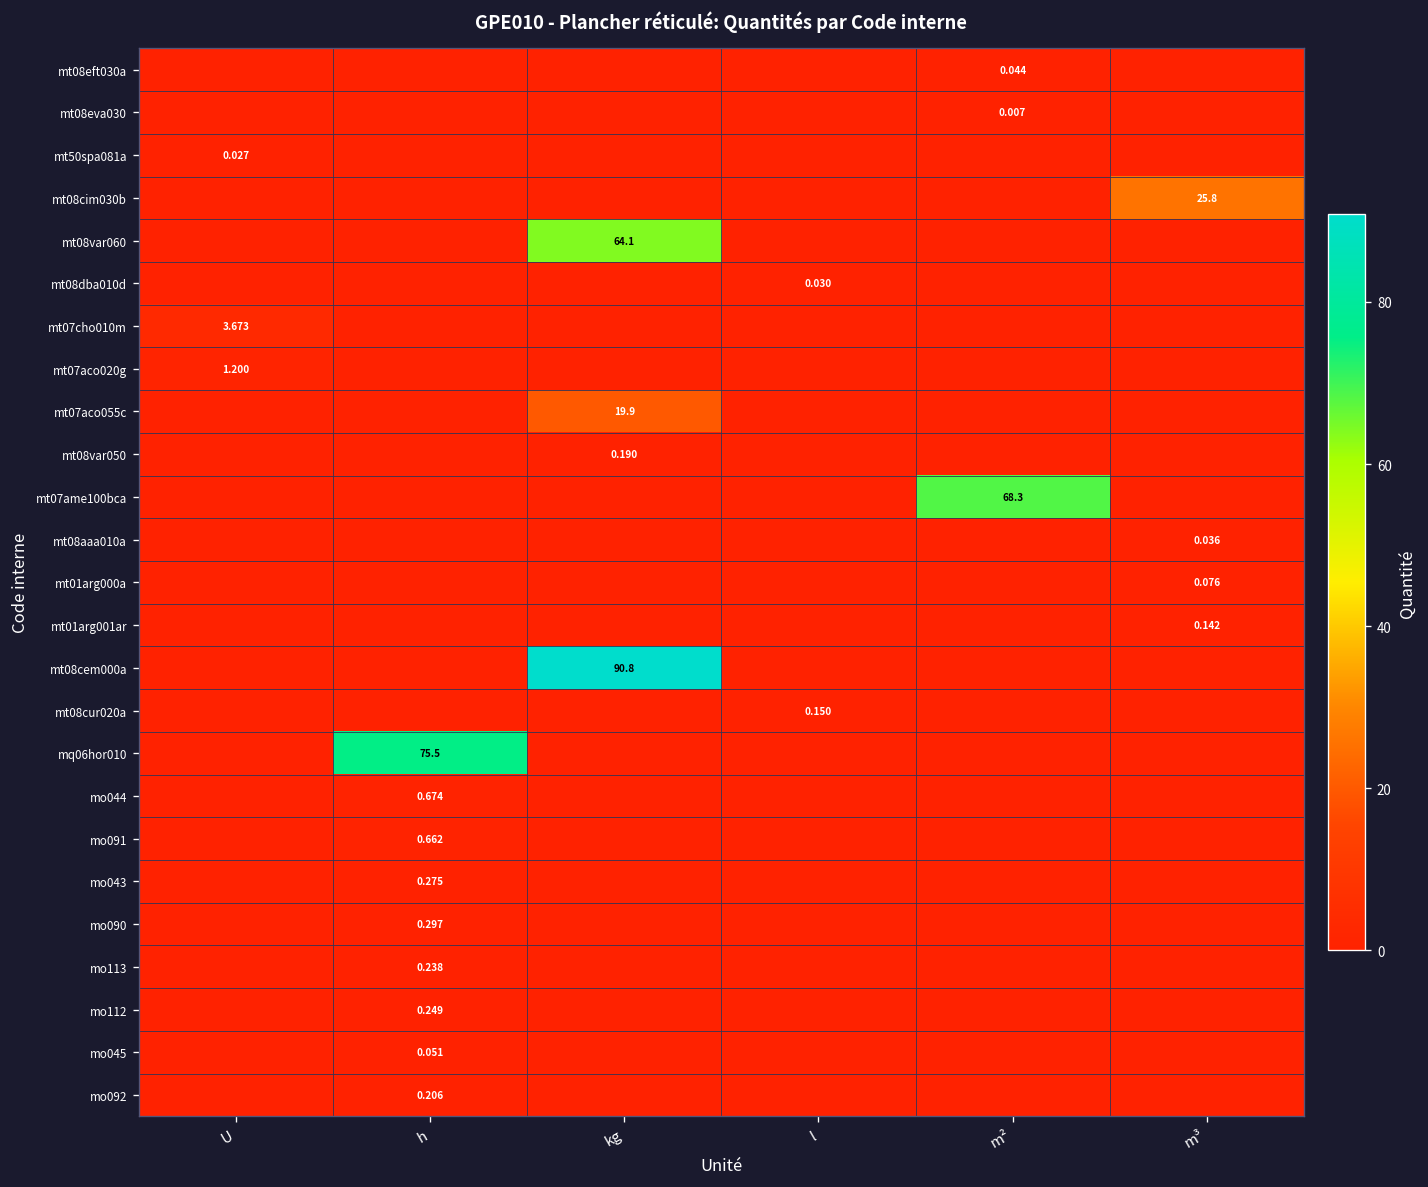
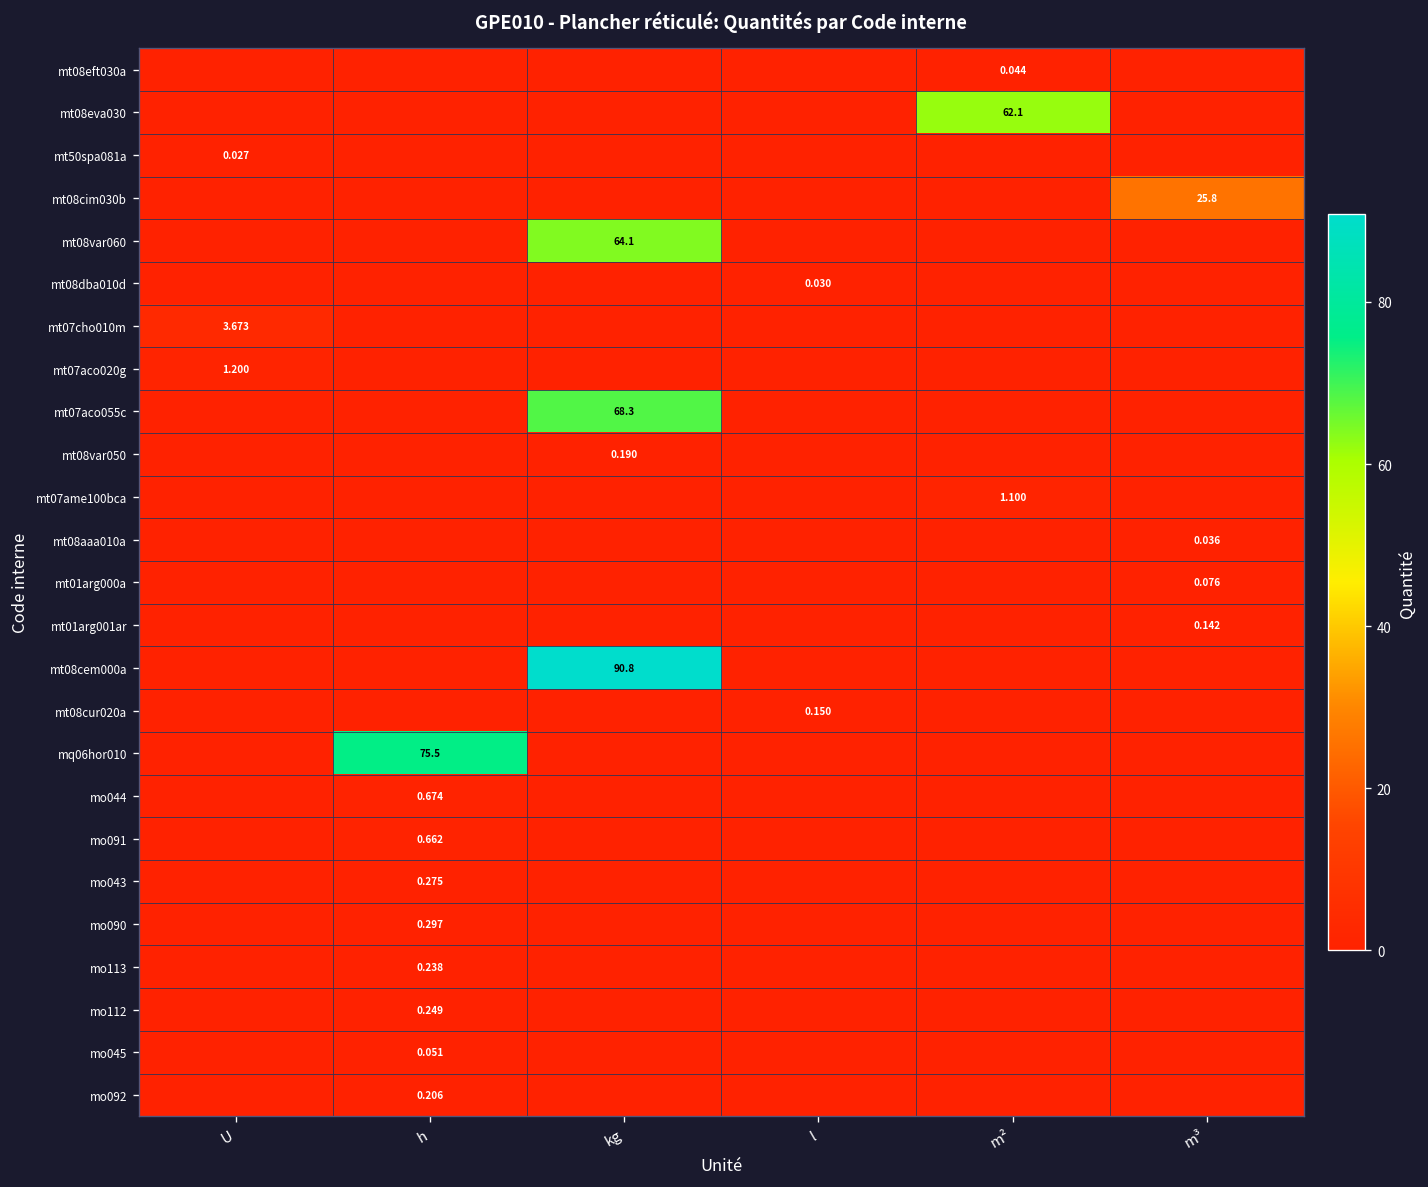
  {
    "mt08eft030a": {
      "m²": 0.044
    },
    "mt08eva030": {
-     "m²": 0.007
+     "m²": 62.1
    },
    "mt50spa081a": {
      "U": 0.027
    },
    "mt08cim030b": {
      "m³": 25.8
    },
    "mt08var060": {
      "kg": 64.1
    },
    "mt08dba010d": {
      "l": 0.030
    },
    "mt07cho010m": {
      "U": 3.673
    },
    "mt07aco020g": {
      "U": 1.200
    },
    "mt07aco055c": {
-     "kg": 19.9
+     "kg": 68.3
    },
    "mt08var050": {
      "kg": 0.190
    },
    "mt07ame100bca": {
-     "m²": 68.3
+     "m²": 1.100
    },
    "mt08aaa010a": {
      "m³": 0.036
    },
    "mt01arg000a": {
      "m³": 0.076
    },
    "mt01arg001ar": {
      "m³": 0.142
    },
    "mt08cem000a": {
      "kg": 90.8
    },
    "mt08cur020a": {
      "l": 0.150
    },
    "mq06hor010": {
      "h": 75.5
    },
    "mo044": {
      "h": 0.674
    },
    "mo091": {
      "h": 0.662
    },
    "mo043": {
      "h": 0.275
    },
    "mo090": {
      "h": 0.297
    },
    "mo113": {
      "h": 0.238
    },
    "mo112": {
      "h": 0.249
    },
    "mo045": {
      "h": 0.051
    },
    "mo092": {
      "h": 0.206
    }
  }
